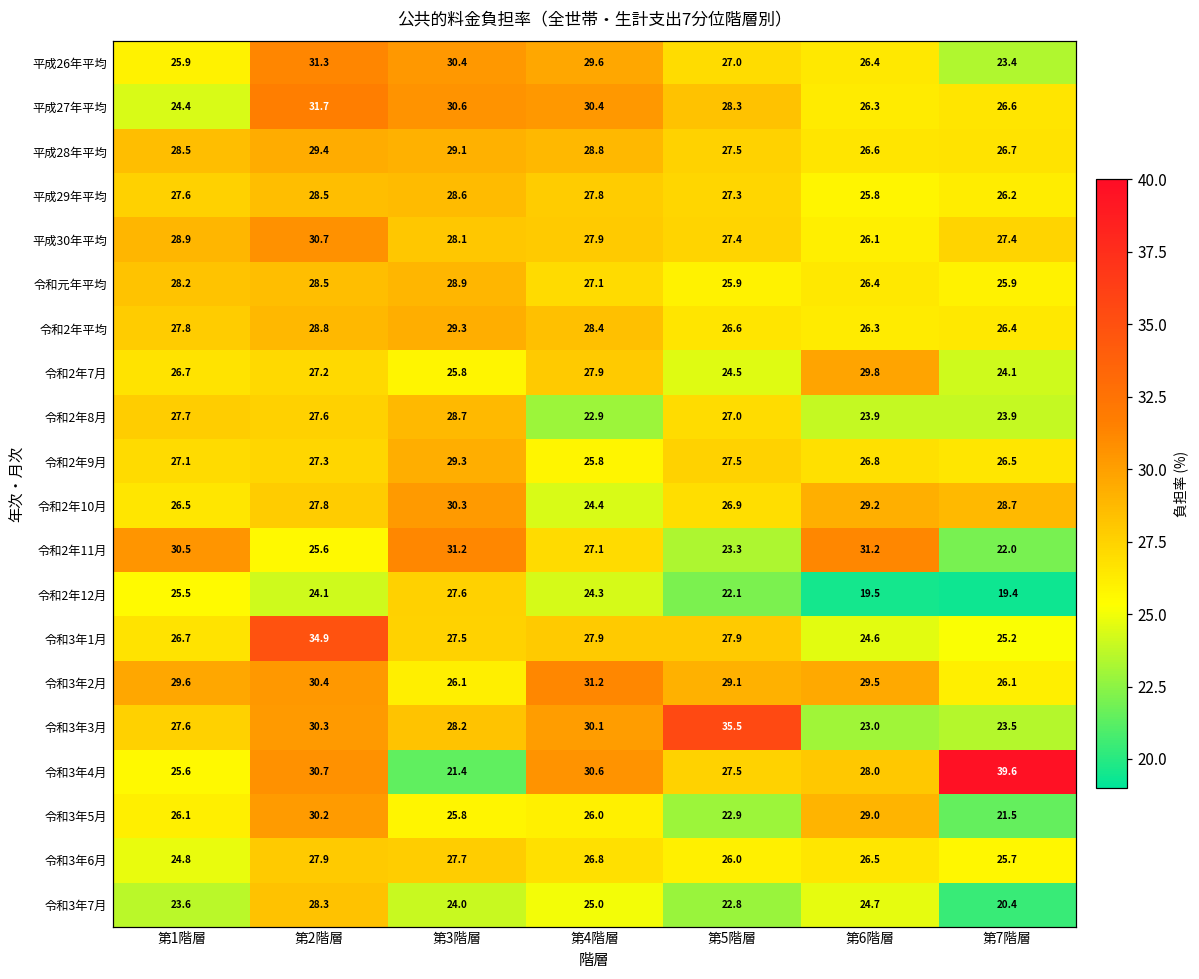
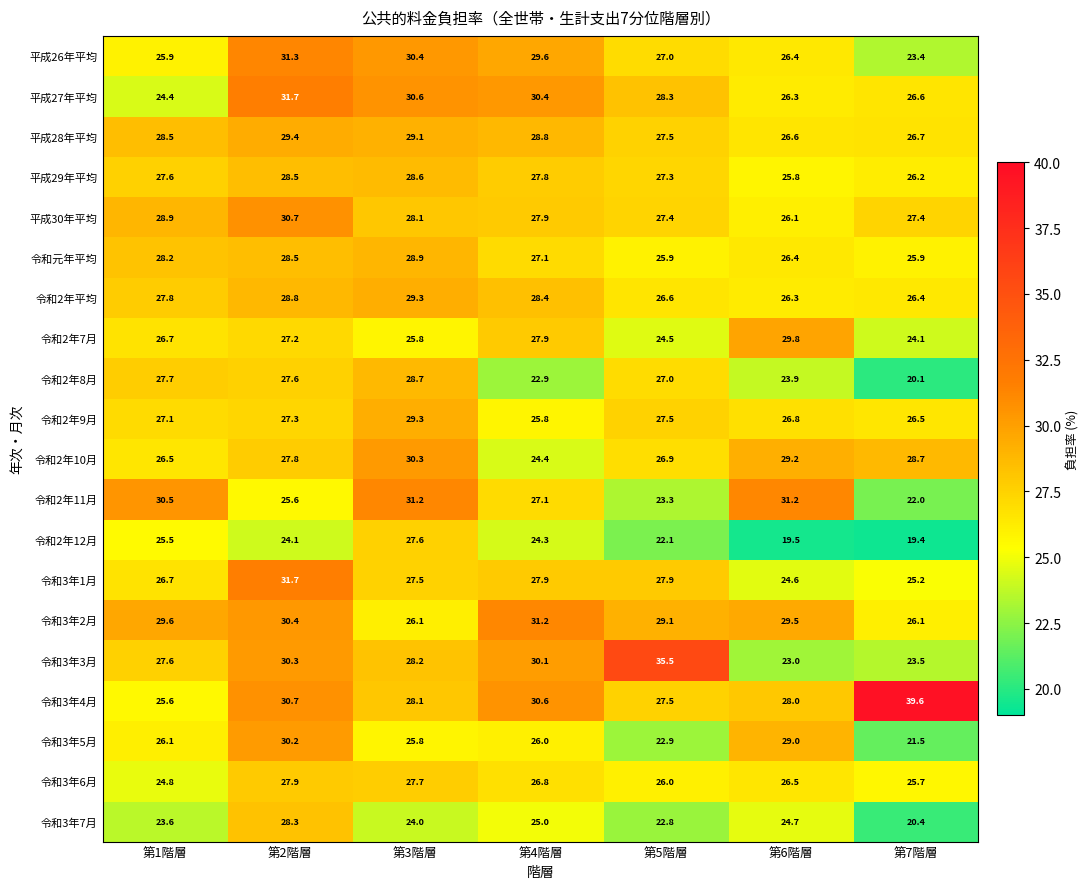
  {
    "平成26年平均": {
      "第1階層": 25.9,
      "第2階層": 31.3,
      "第3階層": 30.4,
      "第4階層": 29.6,
      "第5階層": 27.0,
      "第6階層": 26.4,
      "第7階層": 23.4
    },
    "平成27年平均": {
      "第1階層": 24.4,
      "第2階層": 31.7,
      "第3階層": 30.6,
      "第4階層": 30.4,
      "第5階層": 28.3,
      "第6階層": 26.3,
      "第7階層": 26.6
    },
    "平成28年平均": {
      "第1階層": 28.5,
      "第2階層": 29.4,
      "第3階層": 29.1,
      "第4階層": 28.8,
      "第5階層": 27.5,
      "第6階層": 26.6,
      "第7階層": 26.7
    },
    "平成29年平均": {
      "第1階層": 27.6,
      "第2階層": 28.5,
      "第3階層": 28.6,
      "第4階層": 27.8,
      "第5階層": 27.3,
      "第6階層": 25.8,
      "第7階層": 26.2
    },
    "平成30年平均": {
      "第1階層": 28.9,
      "第2階層": 30.7,
      "第3階層": 28.1,
      "第4階層": 27.9,
      "第5階層": 27.4,
      "第6階層": 26.1,
      "第7階層": 27.4
    },
    "令和元年平均": {
      "第1階層": 28.2,
      "第2階層": 28.5,
      "第3階層": 28.9,
      "第4階層": 27.1,
      "第5階層": 25.9,
      "第6階層": 26.4,
      "第7階層": 25.9
    },
    "令和2年平均": {
      "第1階層": 27.8,
      "第2階層": 28.8,
      "第3階層": 29.3,
      "第4階層": 28.4,
      "第5階層": 26.6,
      "第6階層": 26.3,
      "第7階層": 26.4
    },
    "令和2年7月": {
      "第1階層": 26.7,
      "第2階層": 27.2,
      "第3階層": 25.8,
      "第4階層": 27.9,
      "第5階層": 24.5,
      "第6階層": 29.8,
      "第7階層": 24.1
    },
    "令和2年8月": {
      "第1階層": 27.7,
      "第2階層": 27.6,
      "第3階層": 28.7,
      "第4階層": 22.9,
      "第5階層": 27.0,
      "第6階層": 23.9,
-     "第7階層": 23.9
+     "第7階層": 20.1
    },
    "令和2年9月": {
      "第1階層": 27.1,
      "第2階層": 27.3,
      "第3階層": 29.3,
      "第4階層": 25.8,
      "第5階層": 27.5,
      "第6階層": 26.8,
      "第7階層": 26.5
    },
    "令和2年10月": {
      "第1階層": 26.5,
      "第2階層": 27.8,
      "第3階層": 30.3,
      "第4階層": 24.4,
      "第5階層": 26.9,
      "第6階層": 29.2,
      "第7階層": 28.7
    },
    "令和2年11月": {
      "第1階層": 30.5,
      "第2階層": 25.6,
      "第3階層": 31.2,
      "第4階層": 27.1,
      "第5階層": 23.3,
      "第6階層": 31.2,
      "第7階層": 22.0
    },
    "令和2年12月": {
      "第1階層": 25.5,
      "第2階層": 24.1,
      "第3階層": 27.6,
      "第4階層": 24.3,
      "第5階層": 22.1,
      "第6階層": 19.5,
      "第7階層": 19.4
    },
    "令和3年1月": {
      "第1階層": 26.7,
-     "第2階層": 34.9,
+     "第2階層": 31.7,
      "第3階層": 27.5,
      "第4階層": 27.9,
      "第5階層": 27.9,
      "第6階層": 24.6,
      "第7階層": 25.2
    },
    "令和3年2月": {
      "第1階層": 29.6,
      "第2階層": 30.4,
      "第3階層": 26.1,
      "第4階層": 31.2,
      "第5階層": 29.1,
      "第6階層": 29.5,
      "第7階層": 26.1
    },
    "令和3年3月": {
      "第1階層": 27.6,
      "第2階層": 30.3,
      "第3階層": 28.2,
      "第4階層": 30.1,
      "第5階層": 35.5,
      "第6階層": 23.0,
      "第7階層": 23.5
    },
    "令和3年4月": {
      "第1階層": 25.6,
      "第2階層": 30.7,
-     "第3階層": 21.4,
+     "第3階層": 28.1,
      "第4階層": 30.6,
      "第5階層": 27.5,
      "第6階層": 28.0,
      "第7階層": 39.6
    },
    "令和3年5月": {
      "第1階層": 26.1,
      "第2階層": 30.2,
      "第3階層": 25.8,
      "第4階層": 26.0,
      "第5階層": 22.9,
      "第6階層": 29.0,
      "第7階層": 21.5
    },
    "令和3年6月": {
      "第1階層": 24.8,
      "第2階層": 27.9,
      "第3階層": 27.7,
      "第4階層": 26.8,
      "第5階層": 26.0,
      "第6階層": 26.5,
      "第7階層": 25.7
    },
    "令和3年7月": {
      "第1階層": 23.6,
      "第2階層": 28.3,
      "第3階層": 24.0,
      "第4階層": 25.0,
      "第5階層": 22.8,
      "第6階層": 24.7,
      "第7階層": 20.4
    }
  }
